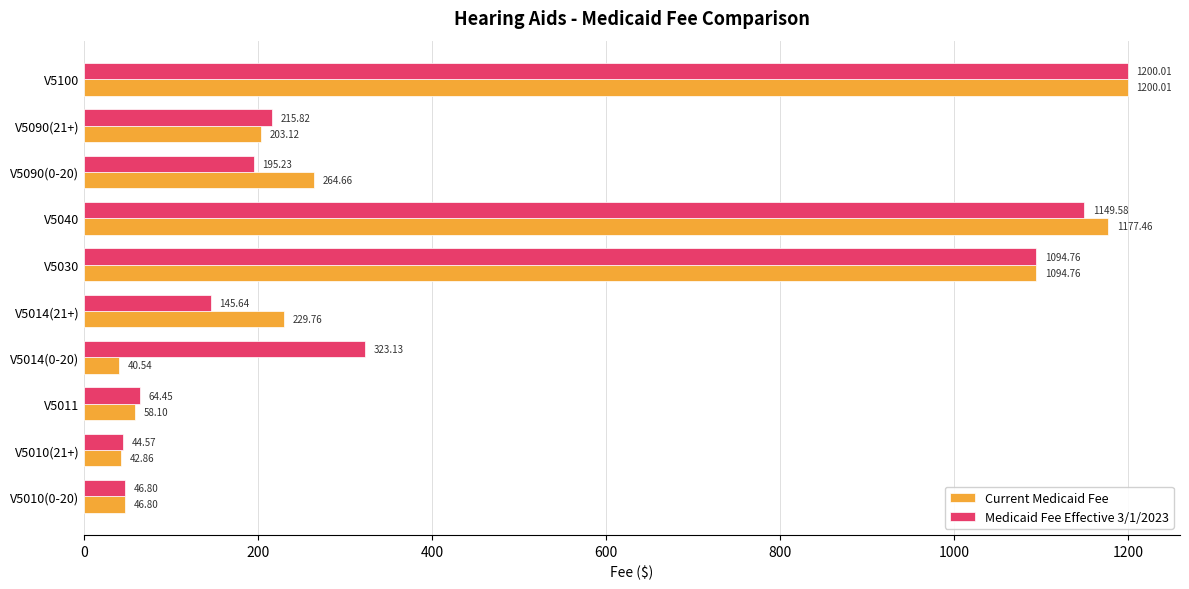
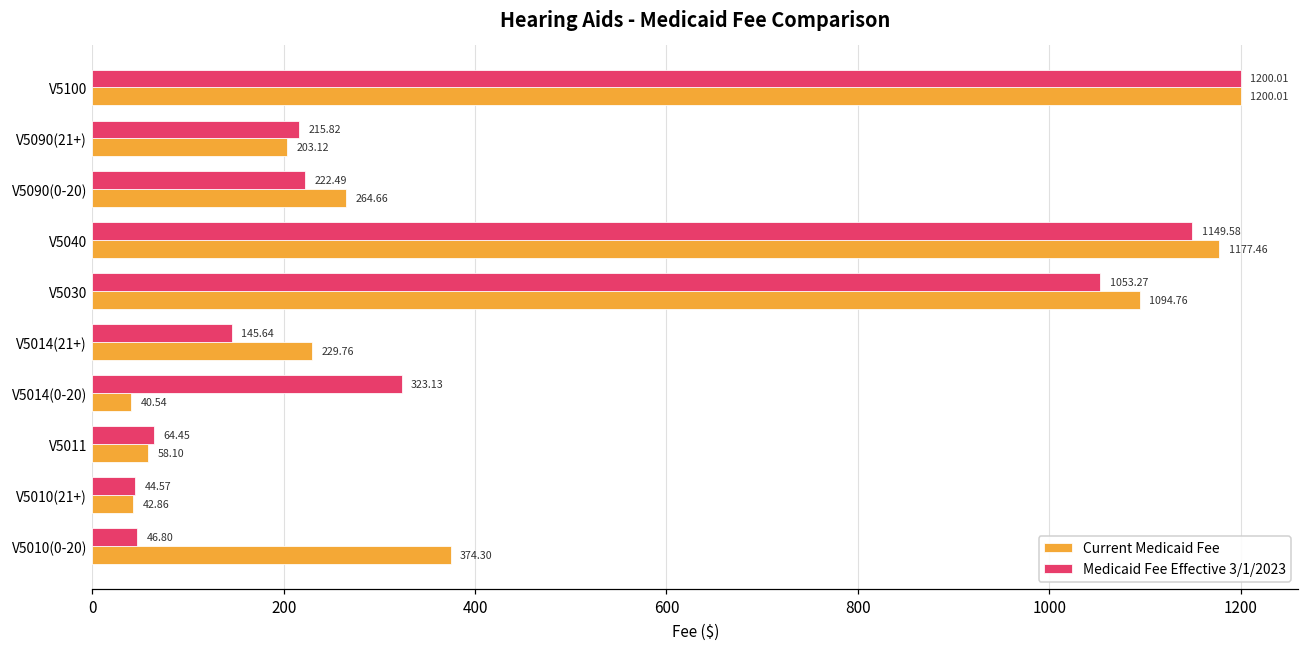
  {
    "Current Medicaid Fee": {
      "V5100": 1200.01,
      "V5090(21+)": 203.12,
      "V5090(0-20)": 264.66,
      "V5040": 1177.46,
      "V5030": 1094.76,
      "V5014(21+)": 229.76,
      "V5014(0-20)": 40.54,
      "V5011": 58.10,
      "V5010(21+)": 42.86,
-     "V5010(0-20)": 46.80
+     "V5010(0-20)": 374.30
    },
    "Medicaid Fee Effective 3/1/2023": {
      "V5100": 1200.01,
      "V5090(21+)": 215.82,
-     "V5090(0-20)": 195.23,
+     "V5090(0-20)": 222.49,
      "V5040": 1149.58,
-     "V5030": 1094.76,
+     "V5030": 1053.27,
      "V5014(21+)": 145.64,
      "V5014(0-20)": 323.13,
      "V5011": 64.45,
      "V5010(21+)": 44.57,
      "V5010(0-20)": 46.80
    }
  }
